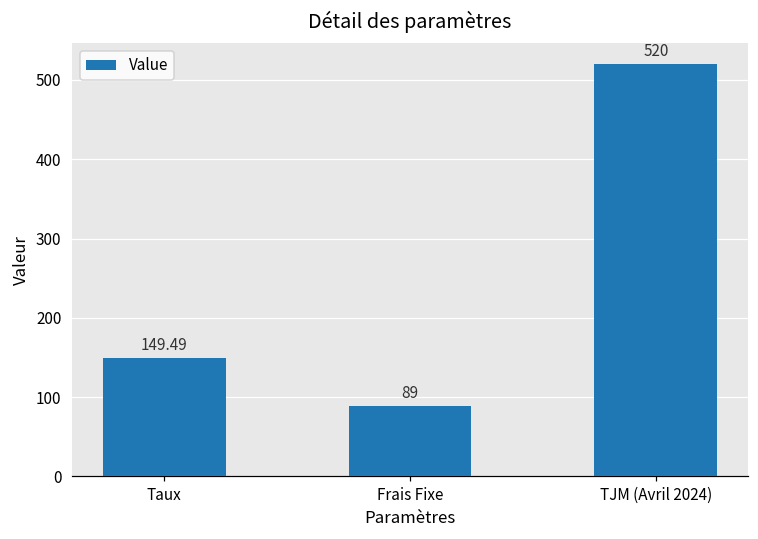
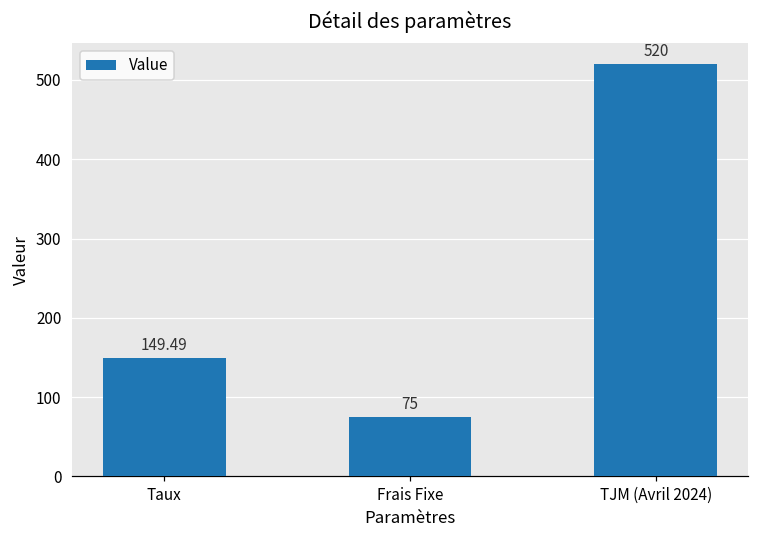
  {
    "Taux": 149.49,
-   "Frais Fixe": 89,
+   "Frais Fixe": 75,
    "TJM (Avril 2024)": 520
  }
